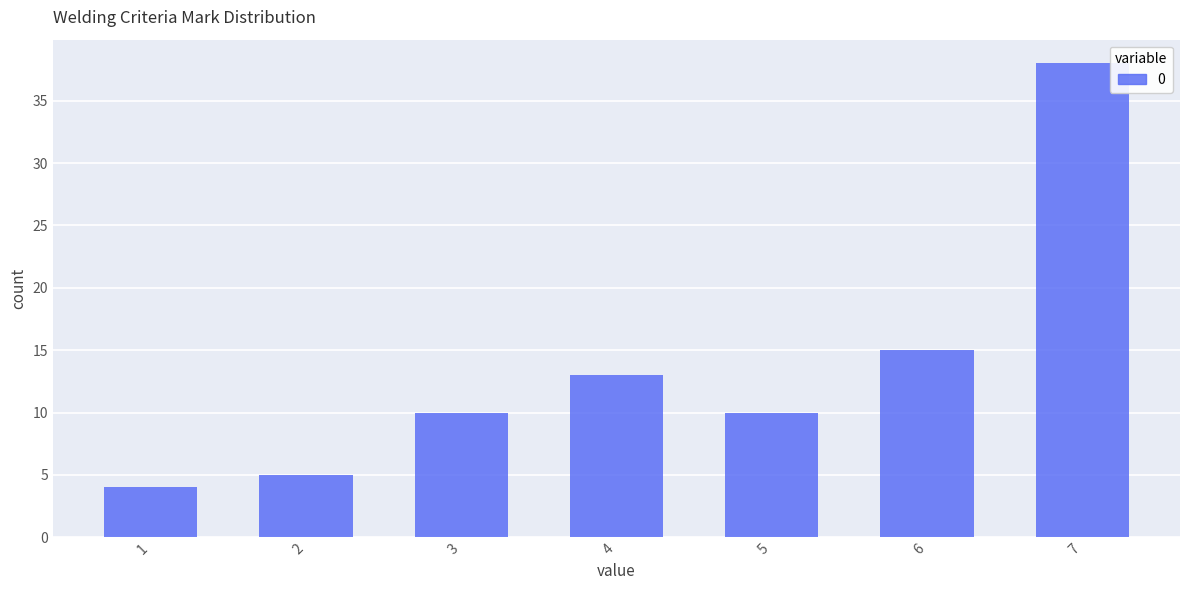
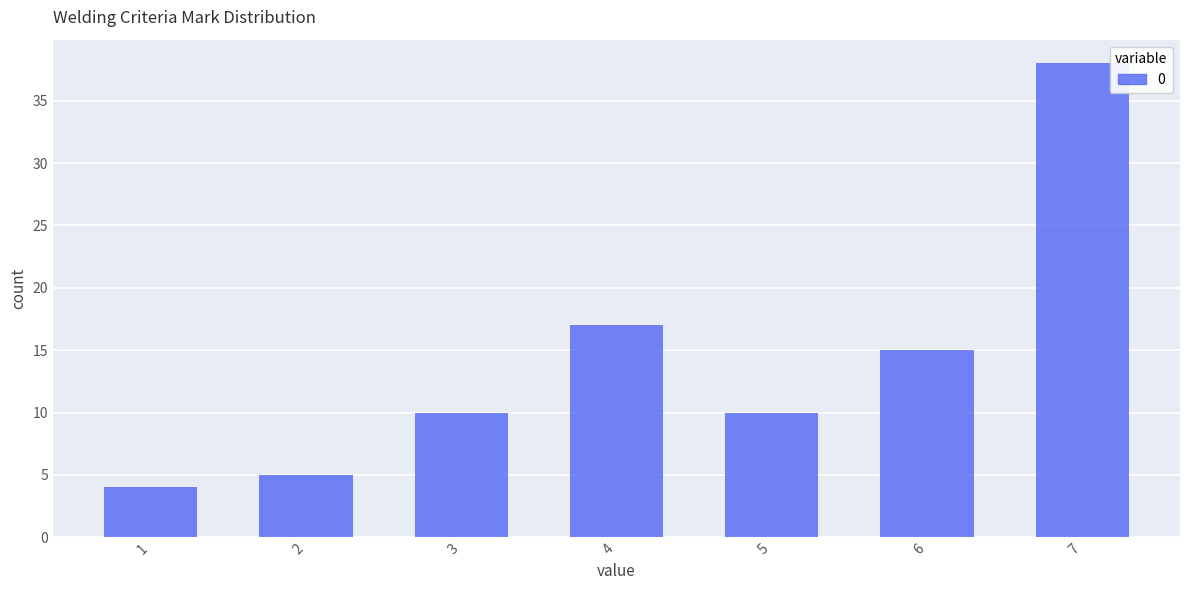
  {
    "1": 4,
    "2": 5,
    "3": 10,
-   "4": 13,
+   "4": 17,
    "5": 10,
    "6": 15,
    "7": 38
  }
